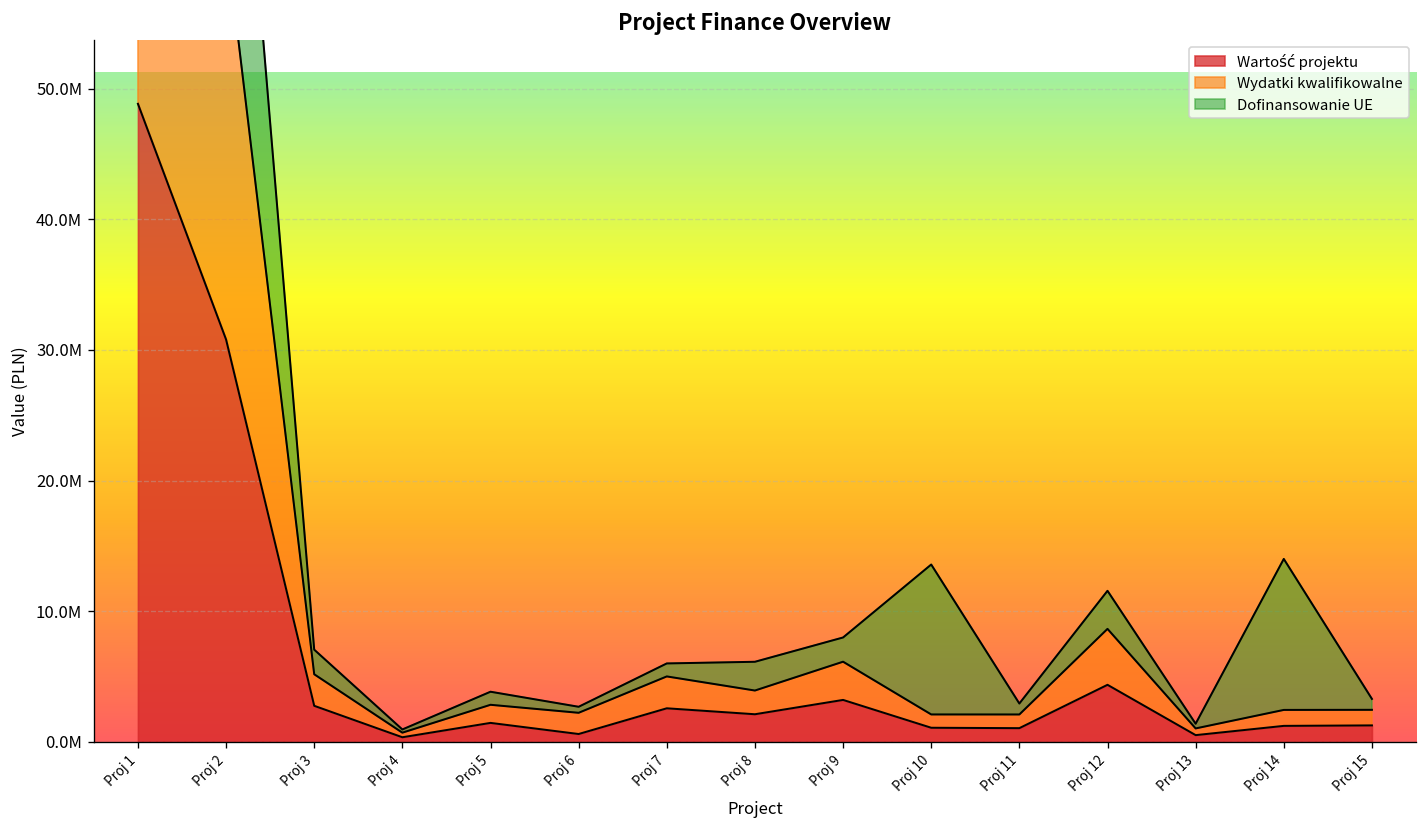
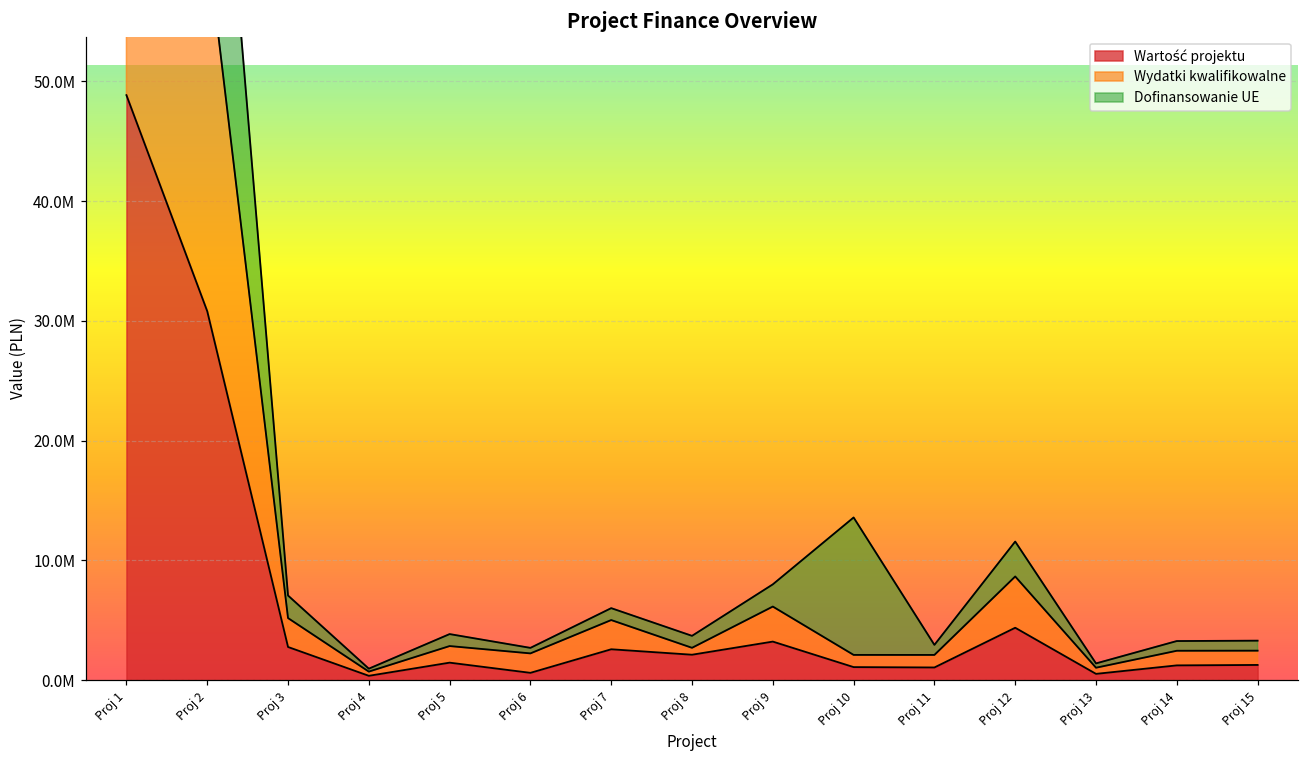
  {
    "Wartość projektu": {
      "Proj 1": 48800000,
      "Proj 2": 30800000,
      "Proj 3": 2800000,
      "Proj 4": 400000,
      "Proj 5": 1500000,
      "Proj 6": 600000,
      "Proj 7": 2600000,
      "Proj 8": 2100000,
      "Proj 9": 3200000,
      "Proj 10": 1100000,
      "Proj 11": 1000000,
      "Proj 12": 4400000,
      "Proj 13": 500000,
      "Proj 14": 1200000,
      "Proj 15": 1300000
    },
    "Wydatki kwalifikowalne": {
      "Proj 3": 2400000,
      "Proj 4": 400000,
      "Proj 5": 1400000,
      "Proj 6": 1600000,
      "Proj 7": 2400000,
-     "Proj 8": 1800000,
+     "Proj 8": 600000,
      "Proj 9": 2900000,
      "Proj 10": 1000000,
      "Proj 11": 1000000,
      "Proj 12": 4300000,
      "Proj 13": 500000,
      "Proj 14": 1200000,
      "Proj 15": 1200000
    },
    "Dofinansowanie UE": {
      "Proj 3": 1900000,
      "Proj 4": 200000,
      "Proj 5": 1000000,
      "Proj 6": 500000,
      "Proj 7": 1000000,
-     "Proj 8": 2200000,
+     "Proj 8": 1000000,
      "Proj 9": 1900000,
      "Proj 10": 11500000,
      "Proj 11": 800000,
      "Proj 12": 2900000,
      "Proj 13": 400000,
-     "Proj 14": 11600000,
+     "Proj 14": 800000,
      "Proj 15": 800000
    }
  }
